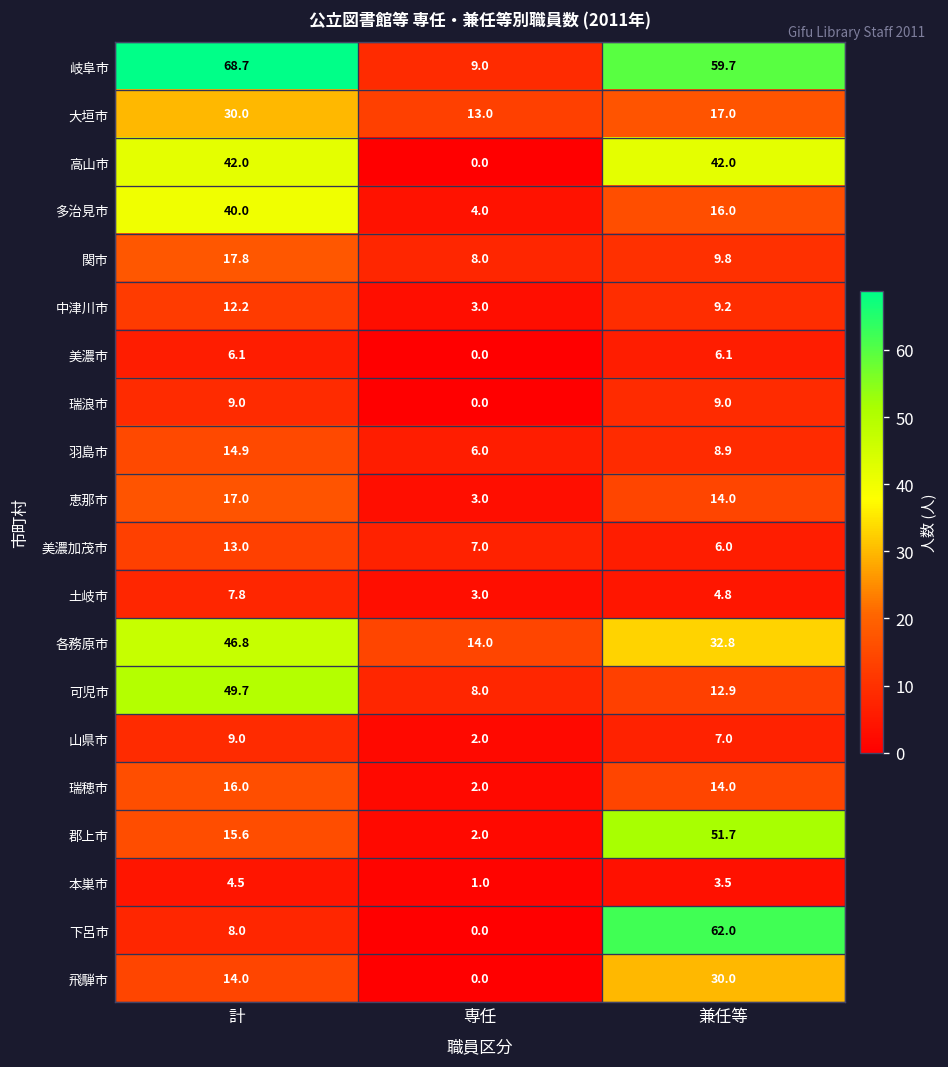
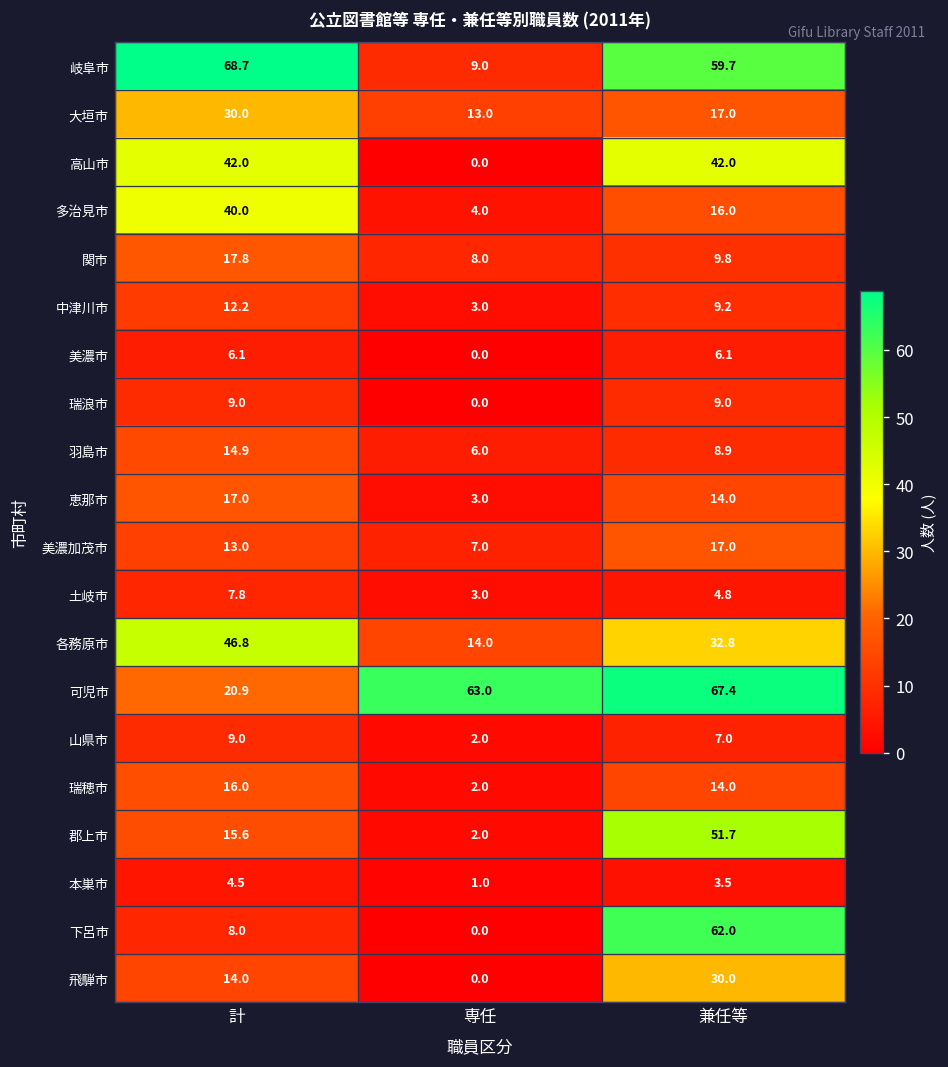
  {
    "岐阜市": {
      "計": 68.7,
      "専任": 9.0,
      "兼任等": 59.7
    },
    "大垣市": {
      "計": 30.0,
      "専任": 13.0,
      "兼任等": 17.0
    },
    "高山市": {
      "計": 42.0,
      "専任": 0.0,
      "兼任等": 42.0
    },
    "多治見市": {
      "計": 40.0,
      "専任": 4.0,
      "兼任等": 16.0
    },
    "関市": {
      "計": 17.8,
      "専任": 8.0,
      "兼任等": 9.8
    },
    "中津川市": {
      "計": 12.2,
      "専任": 3.0,
      "兼任等": 9.2
    },
    "美濃市": {
      "計": 6.1,
      "専任": 0.0,
      "兼任等": 6.1
    },
    "瑞浪市": {
      "計": 9.0,
      "専任": 0.0,
      "兼任等": 9.0
    },
    "羽島市": {
      "計": 14.9,
      "専任": 6.0,
      "兼任等": 8.9
    },
    "恵那市": {
      "計": 17.0,
      "専任": 3.0,
      "兼任等": 14.0
    },
    "美濃加茂市": {
      "計": 13.0,
      "専任": 7.0,
-     "兼任等": 6.0
+     "兼任等": 17.0
    },
    "土岐市": {
      "計": 7.8,
      "専任": 3.0,
      "兼任等": 4.8
    },
    "各務原市": {
      "計": 46.8,
      "専任": 14.0,
      "兼任等": 32.8
    },
    "可児市": {
-     "計": 49.7,
-     "専任": 8.0,
-     "兼任等": 12.9
+     "計": 20.9,
+     "専任": 63.0,
+     "兼任等": 67.4
    },
    "山県市": {
      "計": 9.0,
      "専任": 2.0,
      "兼任等": 7.0
    },
    "瑞穂市": {
      "計": 16.0,
      "専任": 2.0,
      "兼任等": 14.0
    },
    "郡上市": {
      "計": 15.6,
      "専任": 2.0,
      "兼任等": 51.7
    },
    "本巣市": {
      "計": 4.5,
      "専任": 1.0,
      "兼任等": 3.5
    },
    "下呂市": {
      "計": 8.0,
      "専任": 0.0,
      "兼任等": 62.0
    },
    "飛騨市": {
      "計": 14.0,
      "専任": 0.0,
      "兼任等": 30.0
    }
  }
